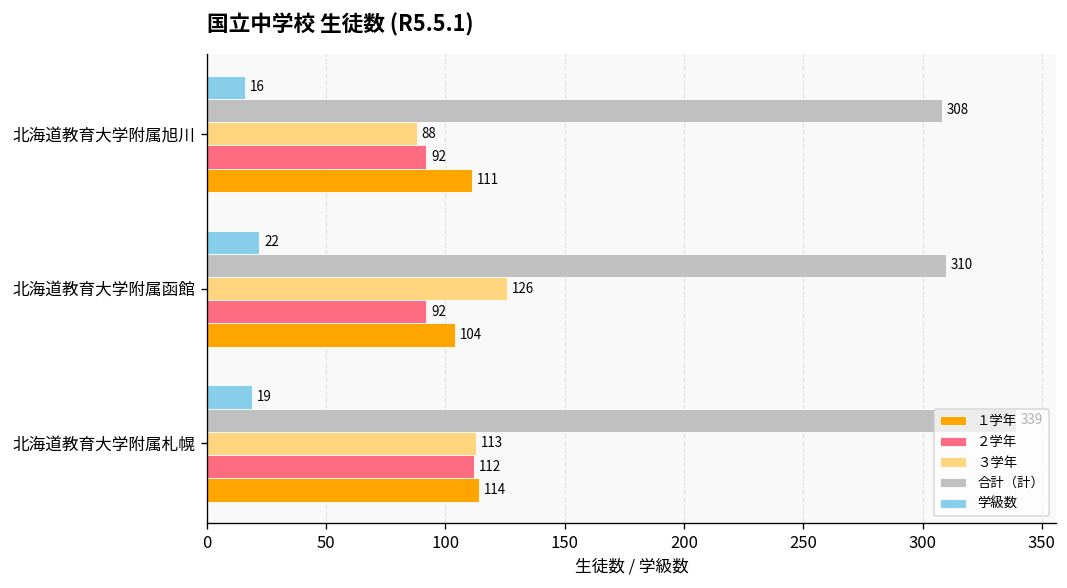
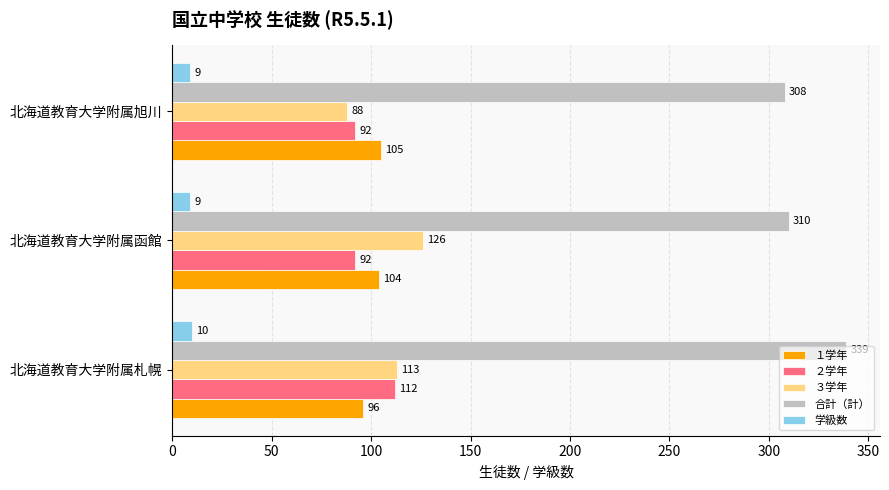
  {
    "１学年": {
-     "北海道教育大学附属旭川": 111,
+     "北海道教育大学附属旭川": 105,
      "北海道教育大学附属函館": 104,
-     "北海道教育大学附属札幌": 114
+     "北海道教育大学附属札幌": 96
    },
    "２学年": {
      "北海道教育大学附属旭川": 92,
      "北海道教育大学附属函館": 92,
      "北海道教育大学附属札幌": 112
    },
    "３学年": {
      "北海道教育大学附属旭川": 88,
      "北海道教育大学附属函館": 126,
      "北海道教育大学附属札幌": 113
    },
    "合計（計）": {
      "北海道教育大学附属旭川": 308,
      "北海道教育大学附属函館": 310
    },
    "学級数": {
-     "北海道教育大学附属旭川": 16,
-     "北海道教育大学附属函館": 22,
-     "北海道教育大学附属札幌": 19
+     "北海道教育大学附属旭川": 9,
+     "北海道教育大学附属函館": 9,
+     "北海道教育大学附属札幌": 10
    }
  }
